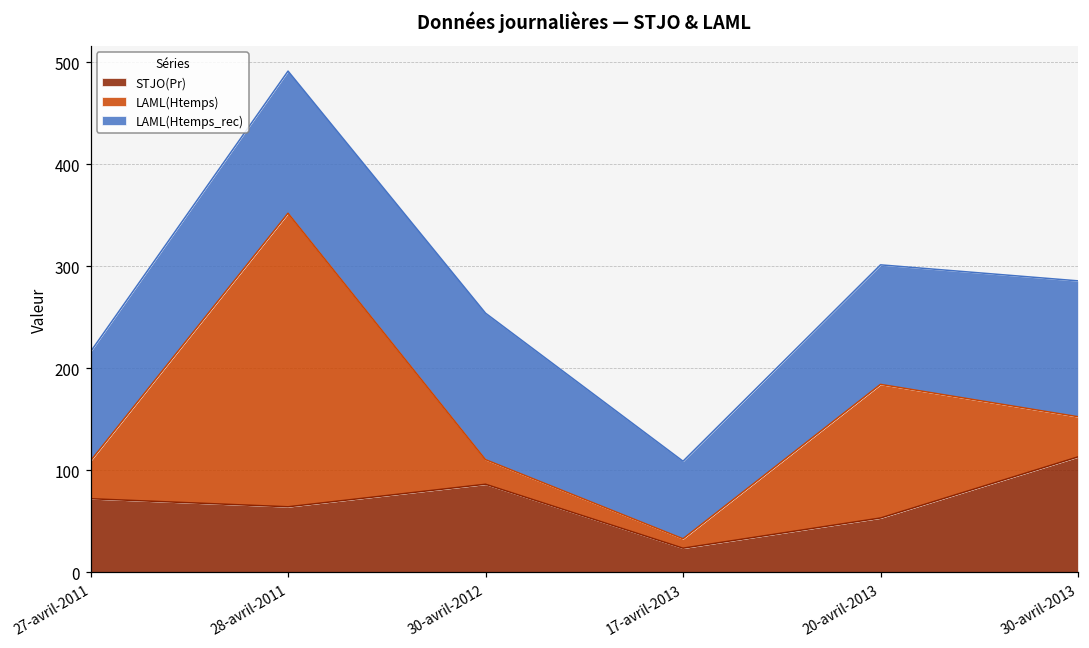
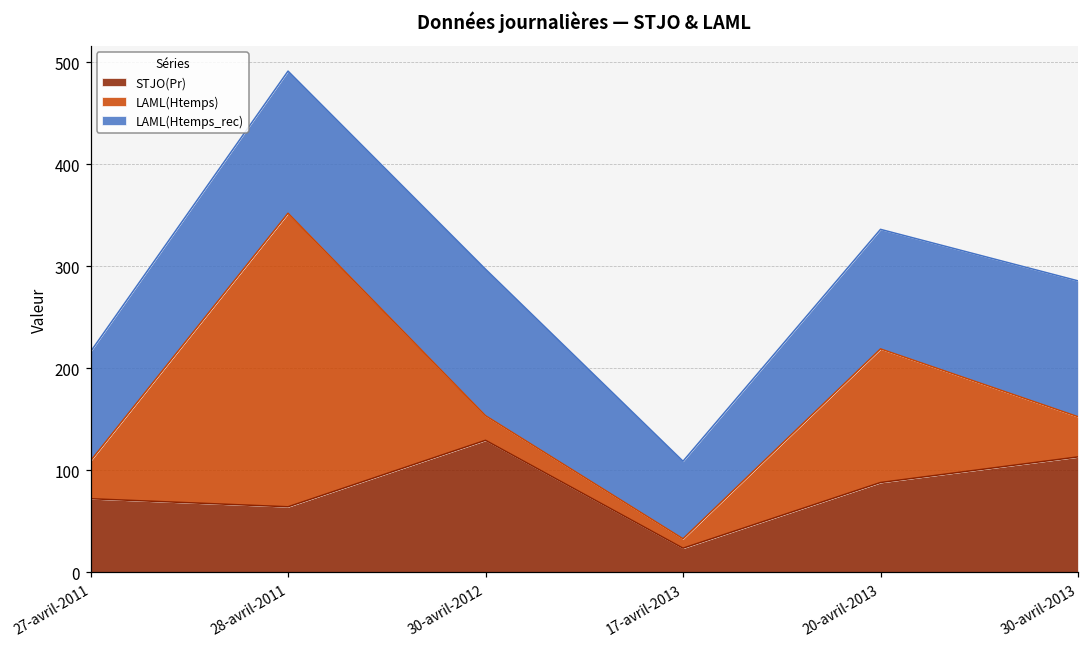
  {
    "STJO(Pr)": {
      "27-avril-2011": 70,
      "28-avril-2011": 60,
-     "30-avril-2012": 90,
+     "30-avril-2012": 130,
      "17-avril-2013": 20,
-     "20-avril-2013": 50,
+     "20-avril-2013": 90,
      "30-avril-2013": 110
    },
    "LAML(Htemps)": {
      "27-avril-2011": 40,
      "28-avril-2011": 290,
      "30-avril-2012": 20,
      "17-avril-2013": 10,
      "20-avril-2013": 130,
      "30-avril-2013": 40
    },
    "LAML(Htemps_rec)": {
      "27-avril-2011": 110,
      "28-avril-2011": 140,
      "30-avril-2012": 140,
      "17-avril-2013": 80,
      "20-avril-2013": 120,
      "30-avril-2013": 130
    }
  }
